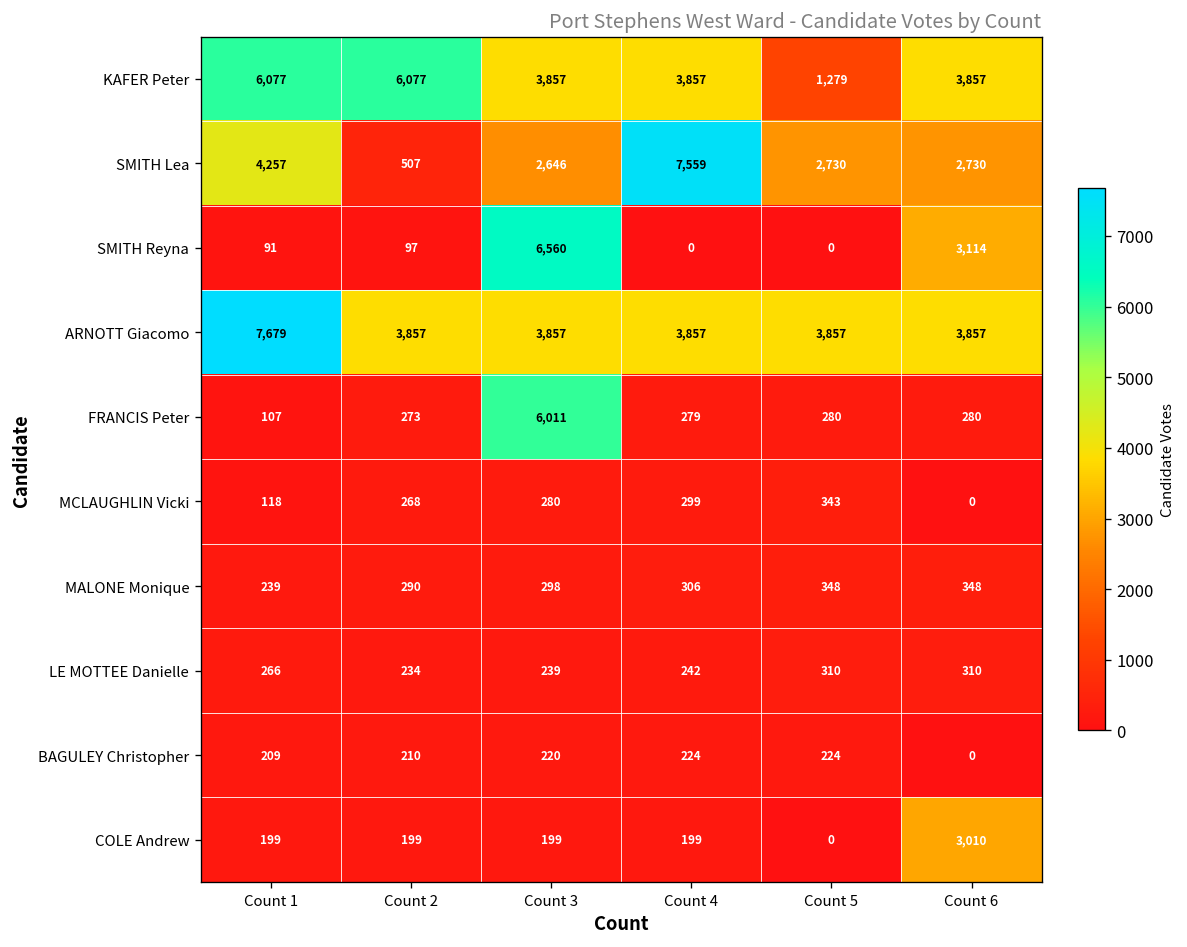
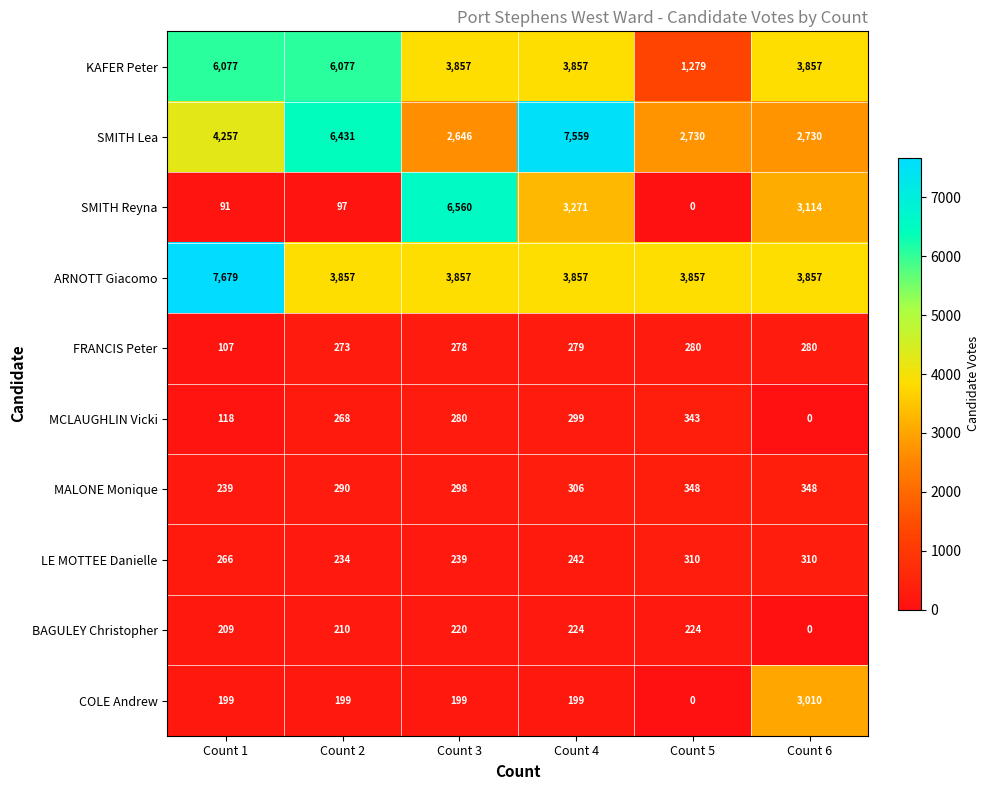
  {
    "KAFER Peter": {
      "Count 1": "6,077",
      "Count 2": "6,077",
      "Count 3": "3,857",
      "Count 4": "3,857",
      "Count 5": "1,279",
      "Count 6": "3,857"
    },
    "SMITH Lea": {
      "Count 1": "4,257",
-     "Count 2": "507",
+     "Count 2": "6,431",
      "Count 3": "2,646",
      "Count 4": "7,559",
      "Count 5": "2,730",
      "Count 6": "2,730"
    },
    "SMITH Reyna": {
      "Count 1": "91",
      "Count 2": "97",
      "Count 3": "6,560",
-     "Count 4": "0",
+     "Count 4": "3,271",
      "Count 5": "0",
      "Count 6": "3,114"
    },
    "ARNOTT Giacomo": {
      "Count 1": "7,679",
      "Count 2": "3,857",
      "Count 3": "3,857",
      "Count 4": "3,857",
      "Count 5": "3,857",
      "Count 6": "3,857"
    },
    "FRANCIS Peter": {
      "Count 1": "107",
      "Count 2": "273",
-     "Count 3": "6,011",
+     "Count 3": "278",
      "Count 4": "279",
      "Count 5": "280",
      "Count 6": "280"
    },
    "MCLAUGHLIN Vicki": {
      "Count 1": "118",
      "Count 2": "268",
      "Count 3": "280",
      "Count 4": "299",
      "Count 5": "343",
      "Count 6": "0"
    },
    "MALONE Monique": {
      "Count 1": "239",
      "Count 2": "290",
      "Count 3": "298",
      "Count 4": "306",
      "Count 5": "348",
      "Count 6": "348"
    },
    "LE MOTTEE Danielle": {
      "Count 1": "266",
      "Count 2": "234",
      "Count 3": "239",
      "Count 4": "242",
      "Count 5": "310",
      "Count 6": "310"
    },
    "BAGULEY Christopher": {
      "Count 1": "209",
      "Count 2": "210",
      "Count 3": "220",
      "Count 4": "224",
      "Count 5": "224",
      "Count 6": "0"
    },
    "COLE Andrew": {
      "Count 1": "199",
      "Count 2": "199",
      "Count 3": "199",
      "Count 4": "199",
      "Count 5": "0",
      "Count 6": "3,010"
    }
  }
